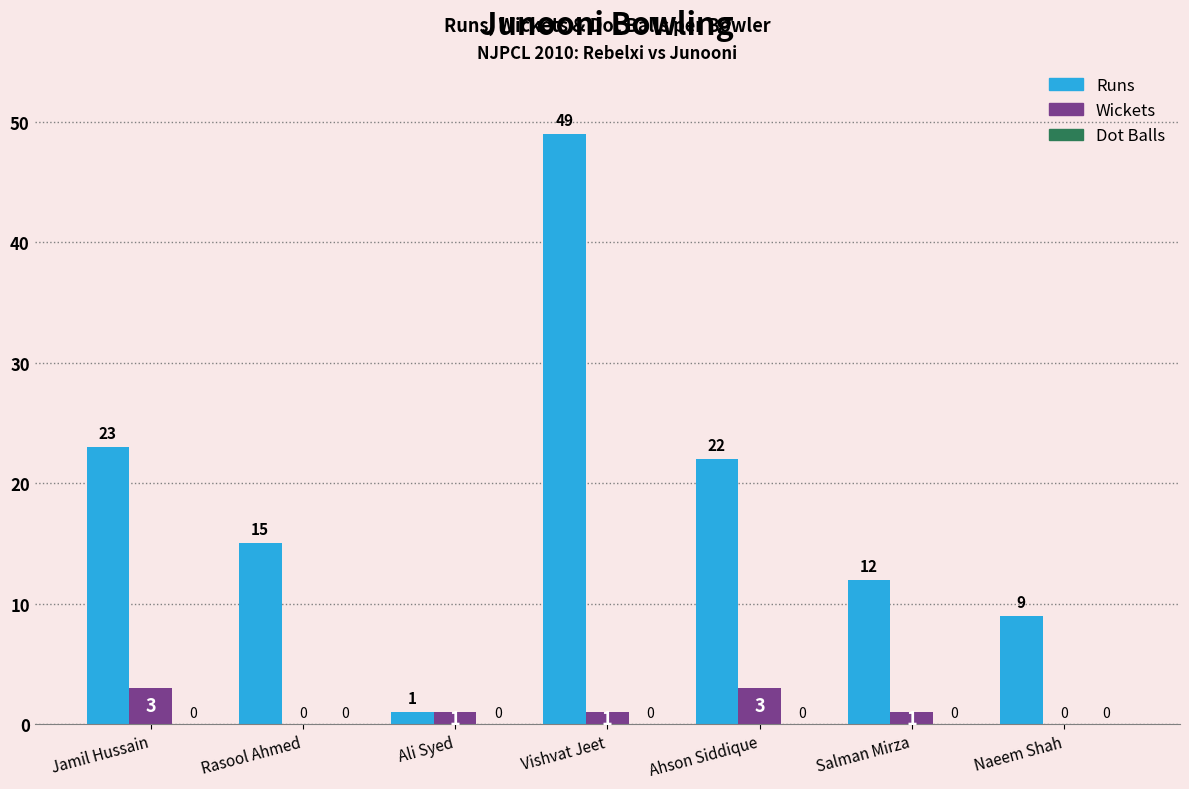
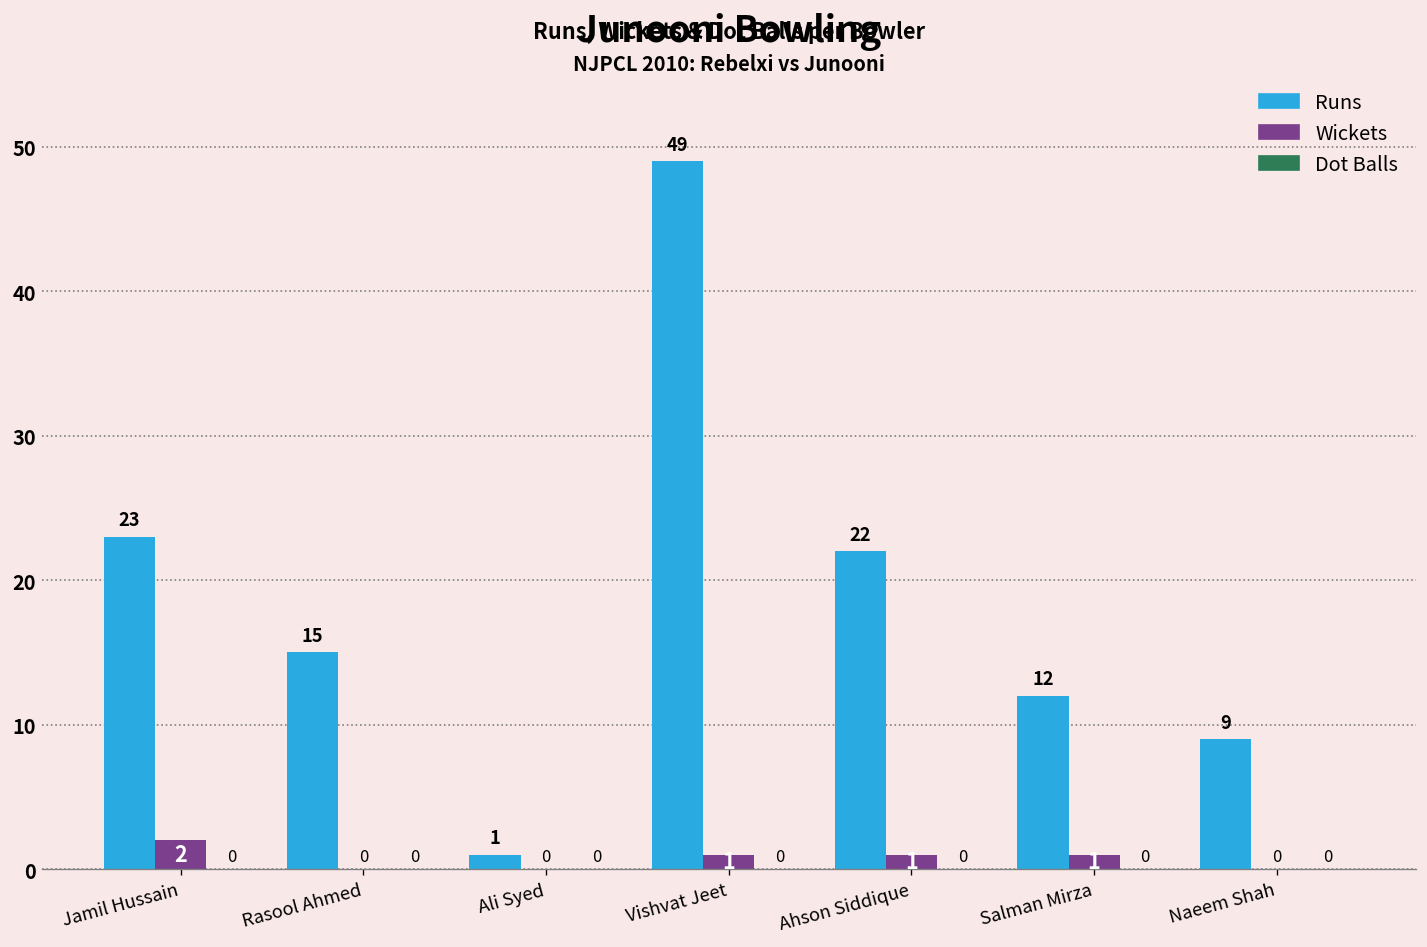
  {
    "Runs": {
      "Jamil Hussain": 23,
      "Rasool Ahmed": 15,
      "Ali Syed": 1,
      "Vishvat Jeet": 49,
      "Ahson Siddique": 22,
      "Salman Mirza": 12,
      "Naeem Shah": 9
    },
    "Wickets": {
-     "Jamil Hussain": 3,
+     "Jamil Hussain": 2,
      "Rasool Ahmed": 0,
-     "Ali Syed": 1,
+     "Ali Syed": 0,
      "Vishvat Jeet": 1,
-     "Ahson Siddique": 3,
+     "Ahson Siddique": 1,
      "Salman Mirza": 1,
      "Naeem Shah": 0
    },
    "Dot Balls": {
      "Jamil Hussain": 0,
      "Rasool Ahmed": 0,
      "Ali Syed": 0,
      "Vishvat Jeet": 0,
      "Ahson Siddique": 0,
      "Salman Mirza": 0,
      "Naeem Shah": 0
    }
  }
